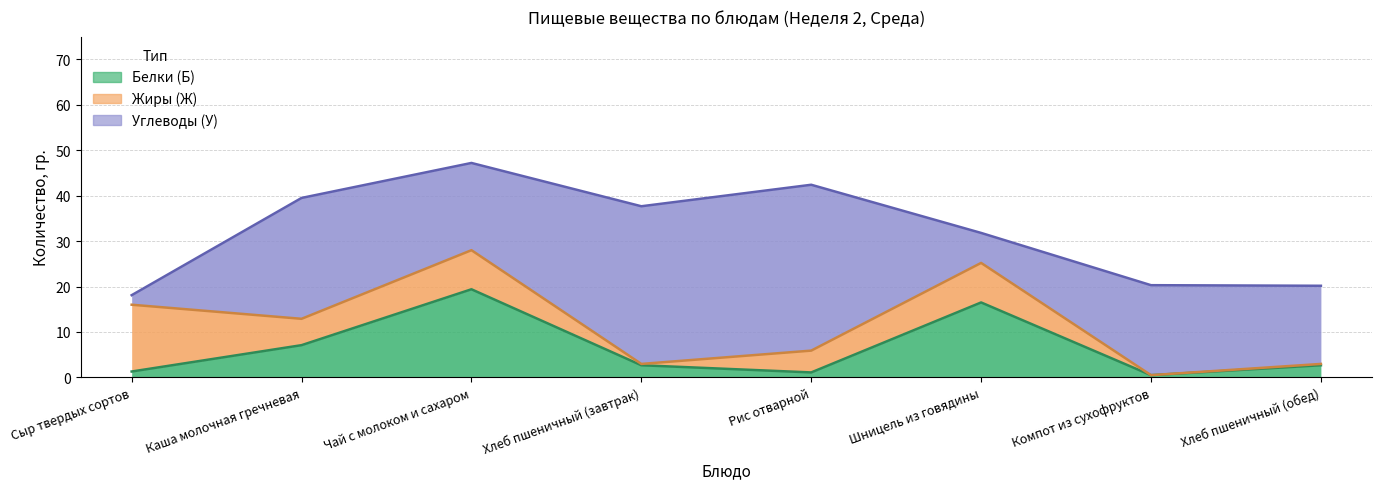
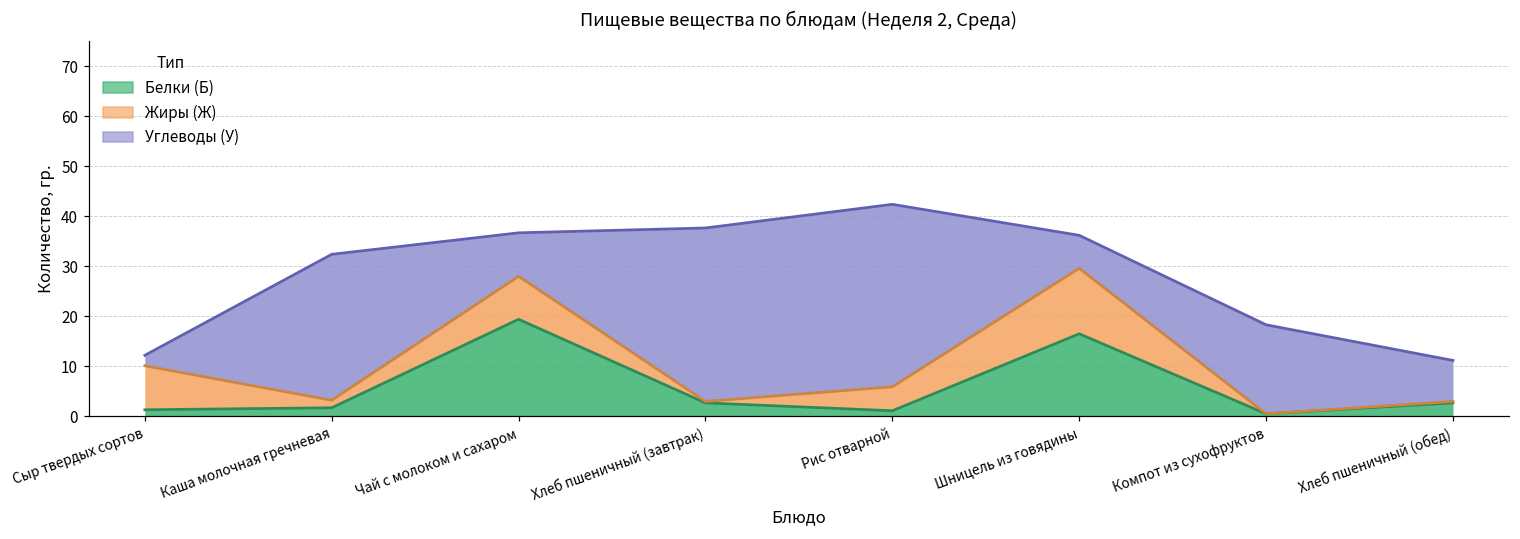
  {
    "Белки (Б)": {
      "Сыр твердых сортов": 1,
-     "Каша молочная гречневая": 7,
+     "Каша молочная гречневая": 2,
      "Чай с молоком и сахаром": 19,
      "Рис отварной": 1,
      "Шницель из говядины": 17
    },
    "Жиры (Ж)": {
-     "Сыр твердых сортов": 15,
-     "Каша молочная гречневая": 6,
+     "Сыр твердых сортов": 9,
+     "Каша молочная гречневая": 2,
      "Чай с молоком и сахаром": 9,
      "Рис отварной": 5,
-     "Шницель из говядины": 9
+     "Шницель из говядины": 13
    },
    "Углеводы (У)": {
      "Сыр твердых сортов": 2,
-     "Каша молочная гречневая": 27,
-     "Чай с молоком и сахаром": 19,
+     "Каша молочная гречневая": 29,
+     "Чай с молоком и сахаром": 9,
      "Хлеб пшеничный (завтрак)": 35,
      "Рис отварной": 37,
      "Шницель из говядины": 7,
-     "Компот из сухофруктов": 20,
-     "Хлеб пшеничный (обед)": 17
+     "Компот из сухофруктов": 18,
+     "Хлеб пшеничный (обед)": 8
    }
  }
